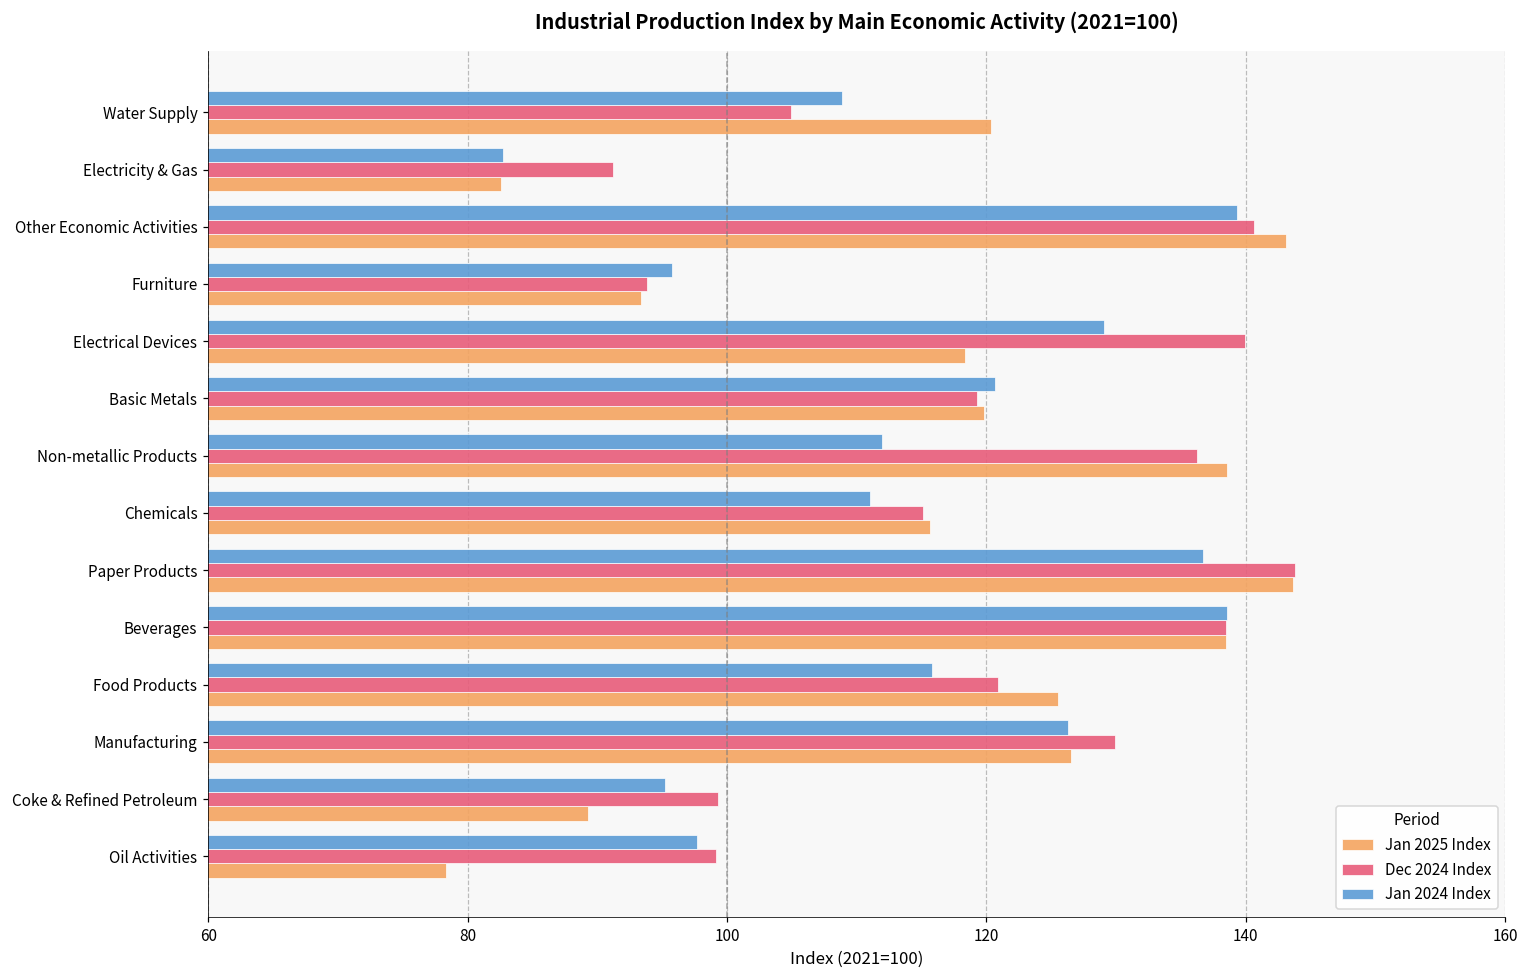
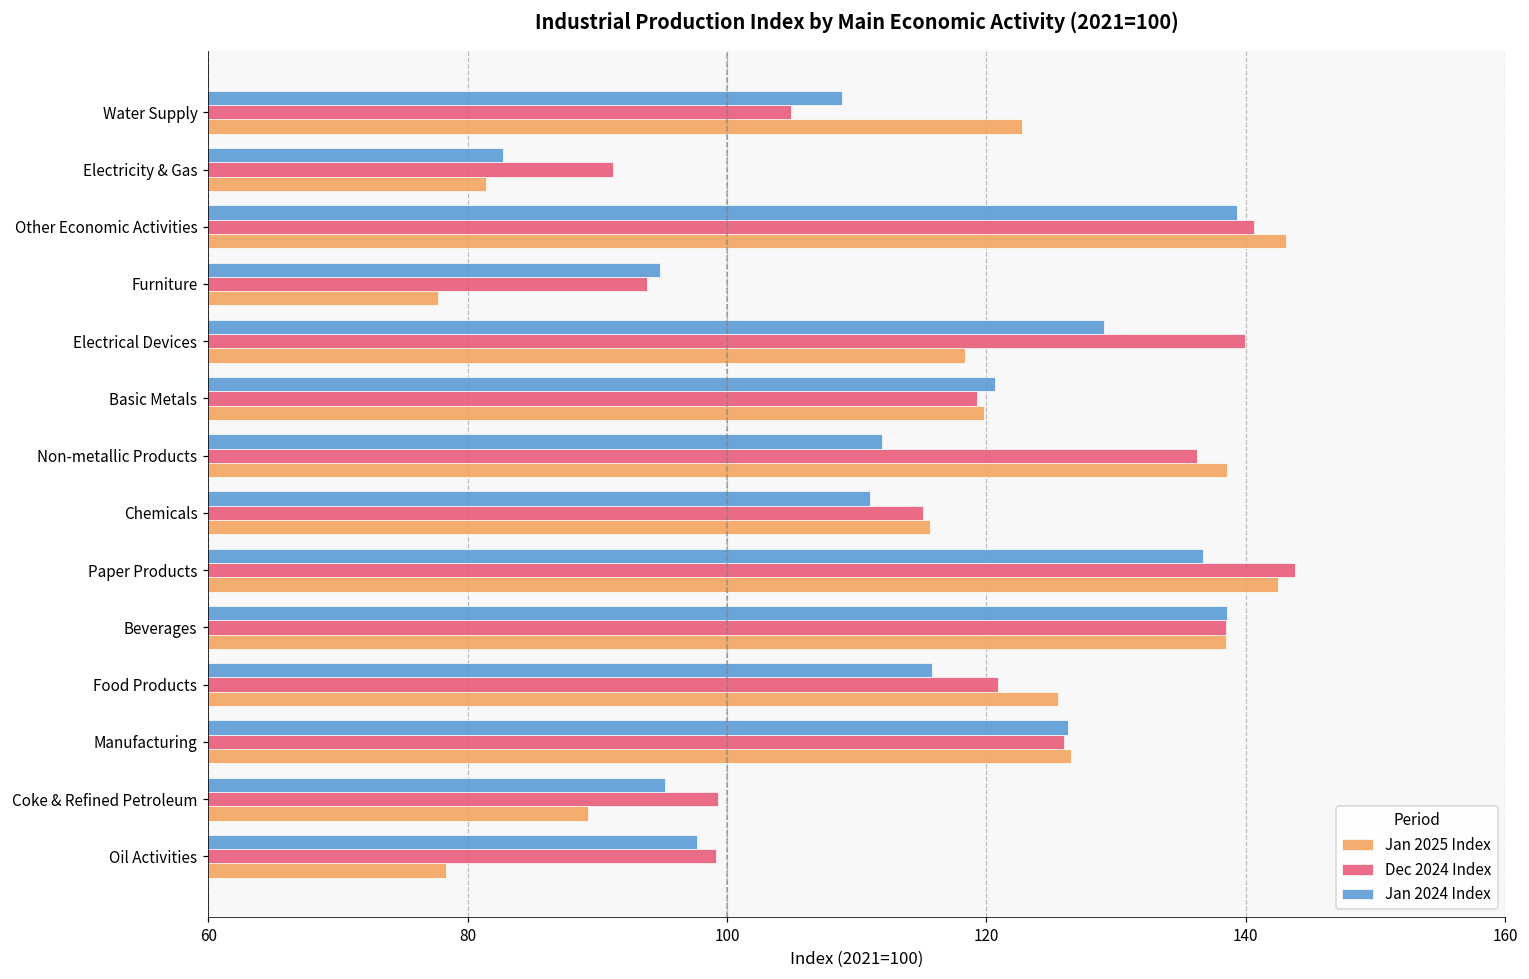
  {
    "Jan 2025 Index": {
-     "Water Supply": 120.4,
-     "Electricity & Gas": 82.6,
+     "Water Supply": 122.8,
+     "Electricity & Gas": 81.4,
      "Other Economic Activities": 143.1,
-     "Furniture": 93.4,
+     "Furniture": 77.7,
      "Electrical Devices": 118.4,
      "Basic Metals": 119.8,
      "Non-metallic Products": 138.6,
      "Chemicals": 115.6,
-     "Paper Products": 143.6,
+     "Paper Products": 142.5,
      "Beverages": 138.5,
      "Food Products": 125.5,
      "Manufacturing": 126.5,
      "Coke & Refined Petroleum": 89.3,
      "Oil Activities": 78.4
    },
    "Dec 2024 Index": {
      "Water Supply": 104.9,
      "Electricity & Gas": 91.2,
      "Other Economic Activities": 140.6,
      "Furniture": 93.8,
      "Electrical Devices": 139.9,
      "Basic Metals": 119.3,
      "Non-metallic Products": 136.3,
      "Chemicals": 115.1,
      "Paper Products": 143.8,
      "Beverages": 138.5,
      "Food Products": 120.9,
-     "Manufacturing": 129.9,
+     "Manufacturing": 126.0,
      "Coke & Refined Petroleum": 99.3,
      "Oil Activities": 99.1
    },
    "Jan 2024 Index": {
      "Water Supply": 108.9,
      "Electricity & Gas": 82.7,
      "Other Economic Activities": 139.3,
-     "Furniture": 95.7,
+     "Furniture": 94.8,
      "Electrical Devices": 129.1,
      "Basic Metals": 120.7,
      "Non-metallic Products": 112.0,
      "Chemicals": 111.0,
      "Paper Products": 136.7,
      "Beverages": 138.5,
      "Food Products": 115.8,
      "Manufacturing": 126.3,
      "Coke & Refined Petroleum": 95.3,
      "Oil Activities": 97.7
    }
  }
